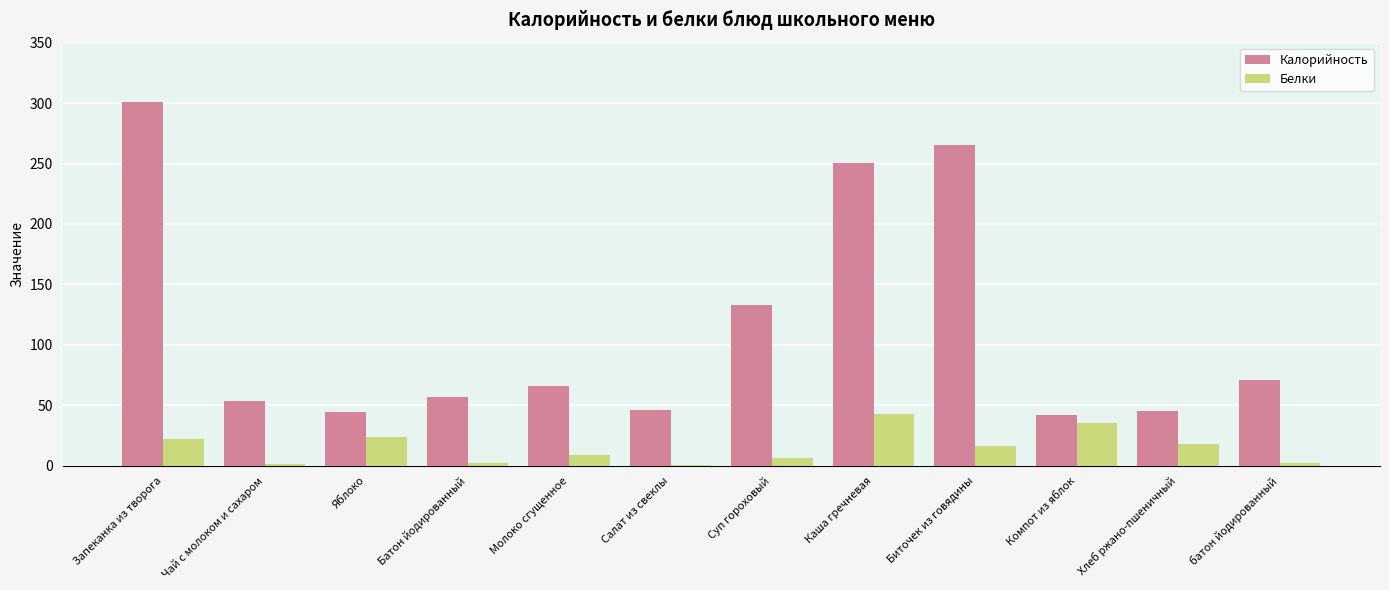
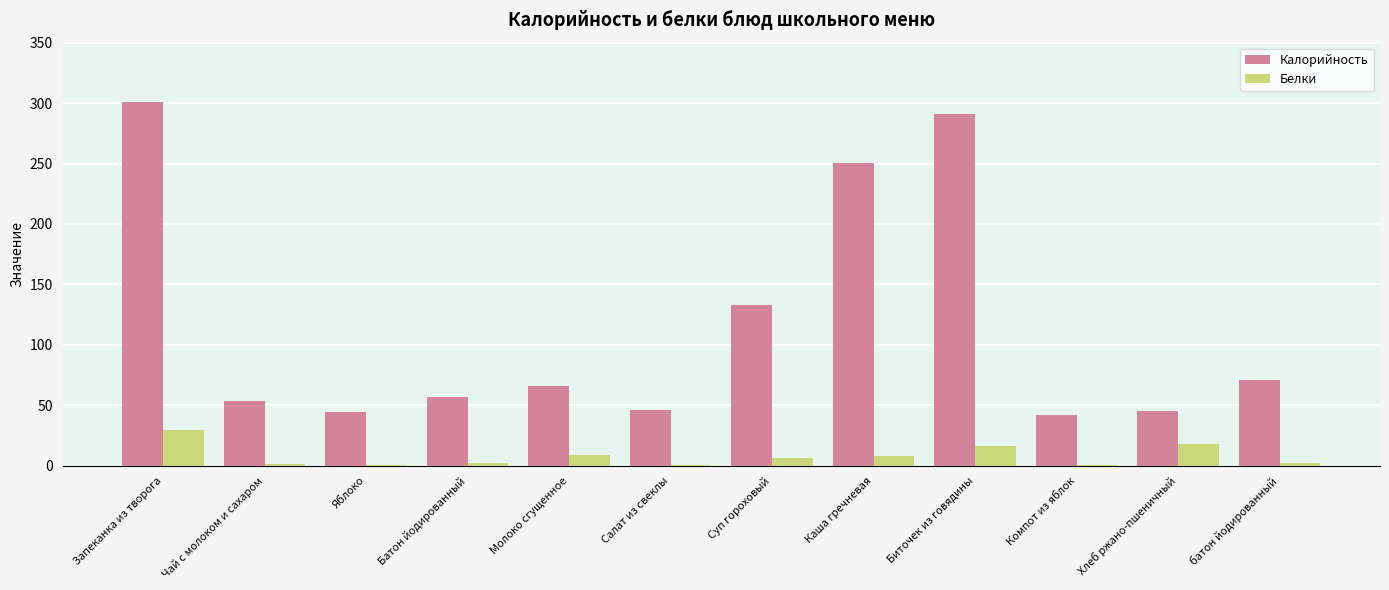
  {
    "Калорийность": {
      "Запеканка из творога": 301,
      "Чай с молоком и сахаром": 54,
      "Яблоко": 44,
      "Батон йодированный": 57,
      "Молоко сгущенное": 66,
      "Салат из свеклы": 46,
      "Суп гороховый": 133,
      "Каша гречневая": 251,
-     "Биточек из говядины": 266,
+     "Биточек из говядины": 291,
      "Компот из яблок": 42,
      "Хлеб ржано-пшеничный": 46,
      "батон йодированный": 71
    },
    "Белки": {
-     "Запеканка из творога": 22,
-     "Яблоко": 24,
+     "Запеканка из творога": 30,
+     "Яблоко": 0,
      "Батон йодированный": 2,
      "Молоко сгущенное": 9,
      "Суп гороховый": 7,
-     "Каша гречневая": 43,
+     "Каша гречневая": 8,
      "Биточек из говядины": 16,
-     "Компот из яблок": 35,
+     "Компот из яблок": 0,
      "Хлеб ржано-пшеничный": 18,
      "батон йодированный": 2
    }
  }
